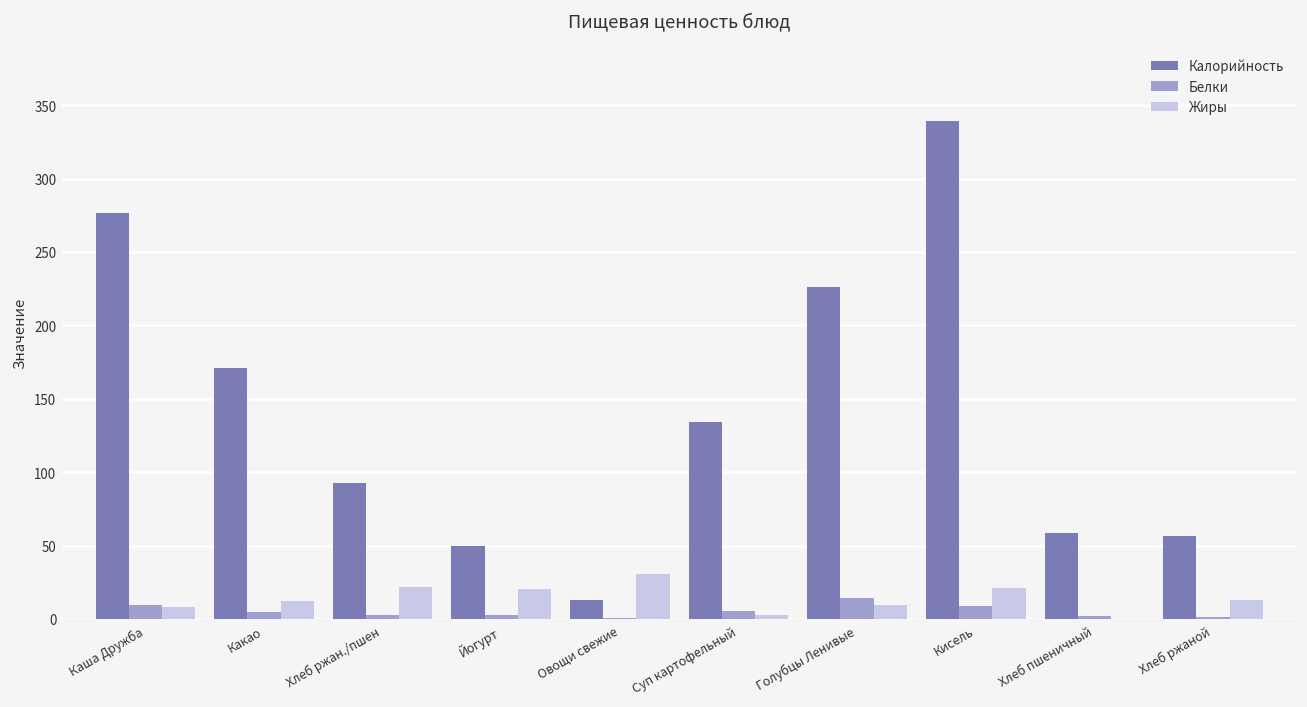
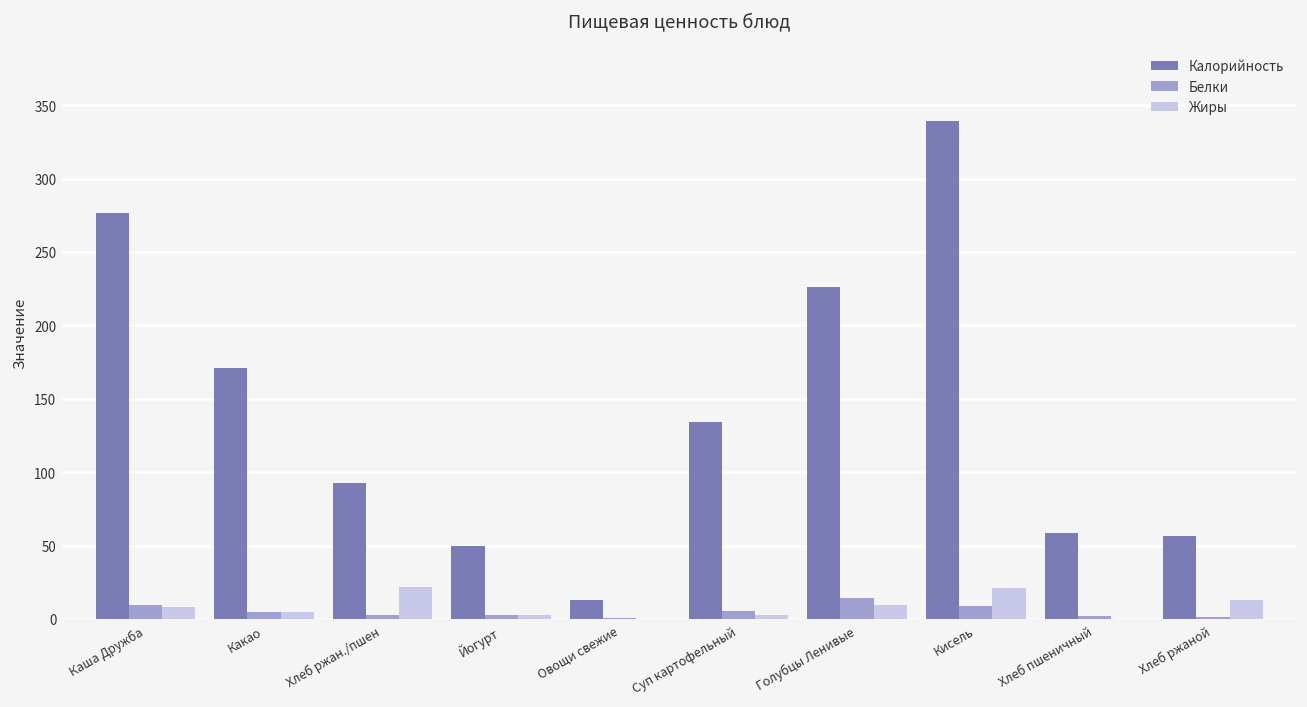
  {
    "Жиры": {
      "Каша Дружба": 8,
-     "Какао": 13,
+     "Какао": 5,
      "Хлеб ржан./пшен": 21,
-     "Йогурт": 21,
-     "Овощи свежие": 30,
+     "Йогурт": 3,
+     "Овощи свежие": 0,
      "Суп картофельный": 3,
      "Голубцы Ленивые": 9,
      "Кисель": 21,
      "Хлеб ржаной": 13
    }
  }
